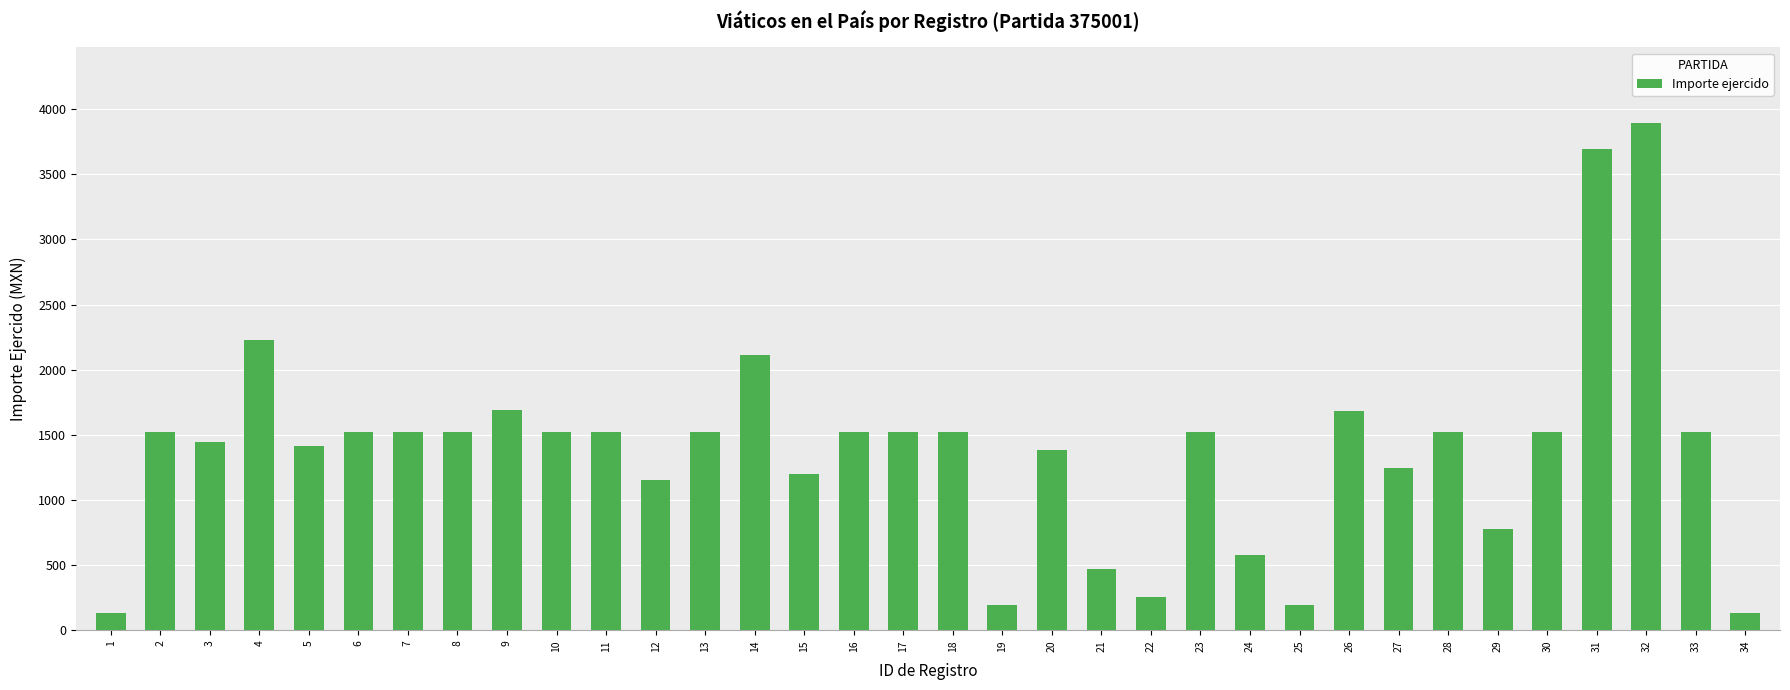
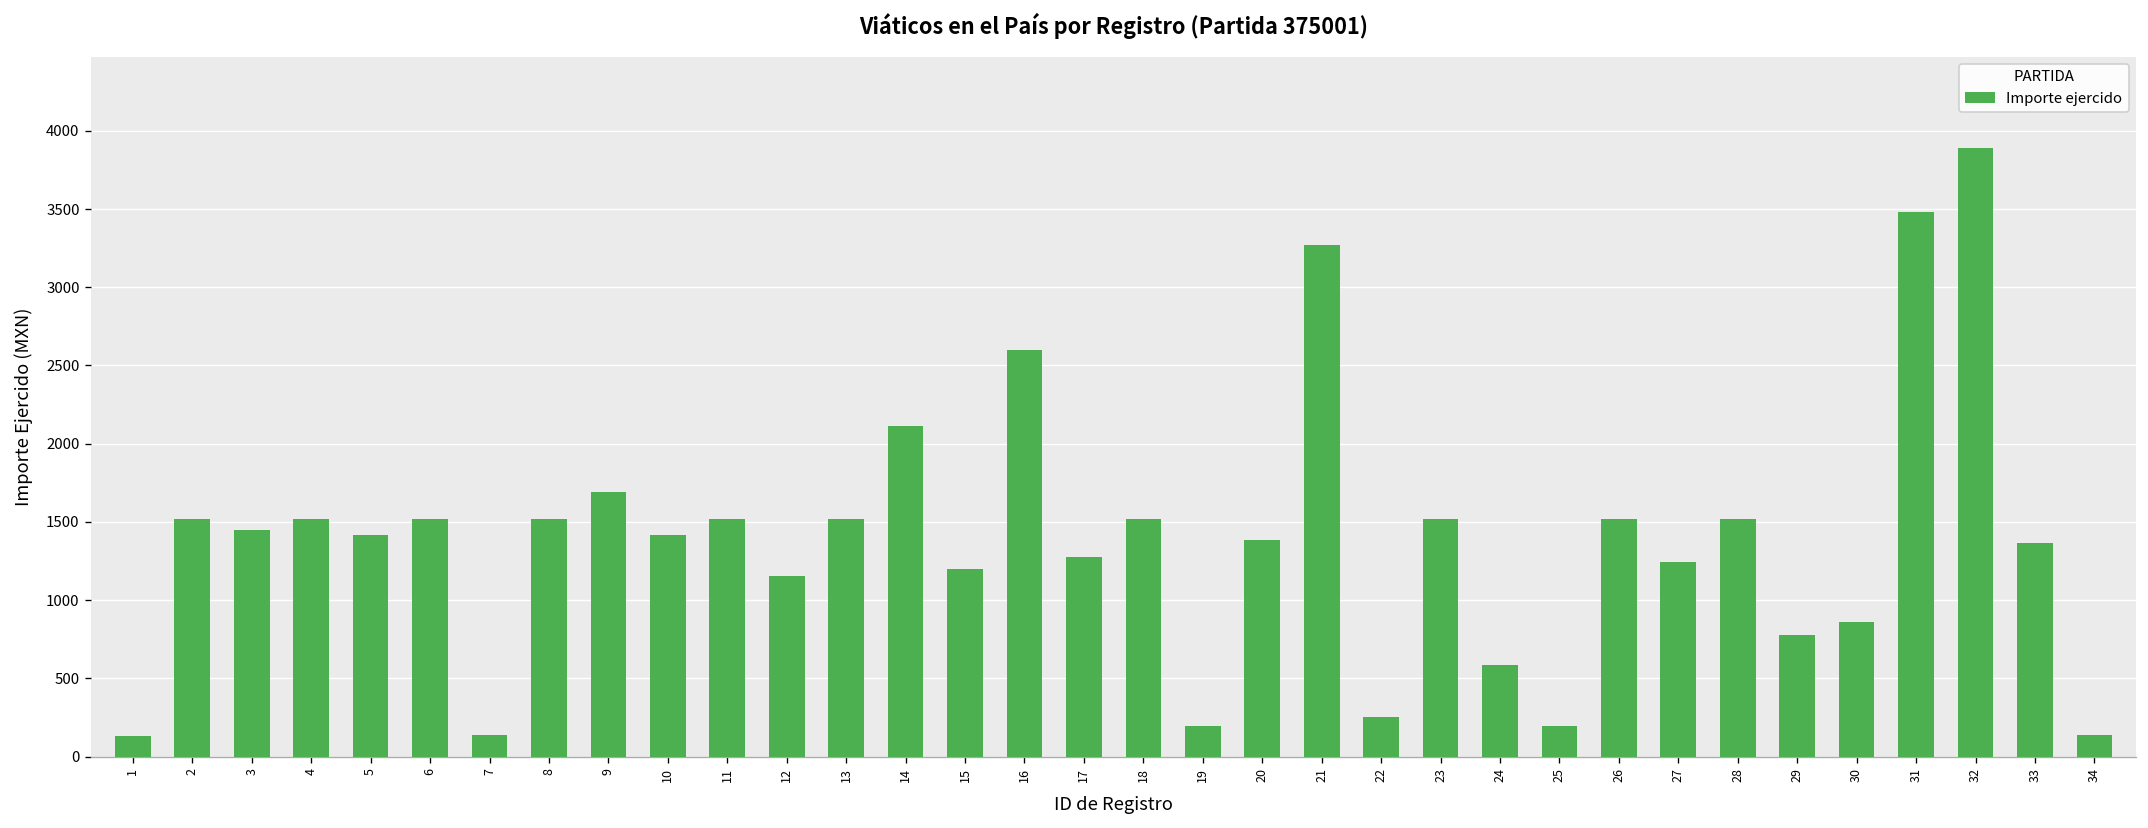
  {
    "1": 130,
    "2": 1520,
    "3": 1450,
-   "4": 2230,
+   "4": 1520,
    "5": 1410,
    "6": 1520,
-   "7": 1520,
+   "7": 140,
    "8": 1520,
    "9": 1690,
-   "10": 1520,
+   "10": 1410,
    "11": 1520,
    "12": 1150,
    "13": 1520,
    "14": 2120,
    "15": 1200,
-   "16": 1520,
-   "17": 1520,
+   "16": 2600,
+   "17": 1270,
    "18": 1520,
    "19": 190,
    "20": 1380,
-   "21": 470,
+   "21": 3270,
    "22": 250,
    "23": 1520,
    "24": 580,
    "25": 190,
-   "26": 1680,
+   "26": 1520,
    "27": 1250,
    "28": 1520,
    "29": 780,
-   "30": 1520,
-   "31": 3690,
+   "30": 860,
+   "31": 3480,
    "32": 3890,
-   "33": 1520,
+   "33": 1360,
    "34": 140
  }
